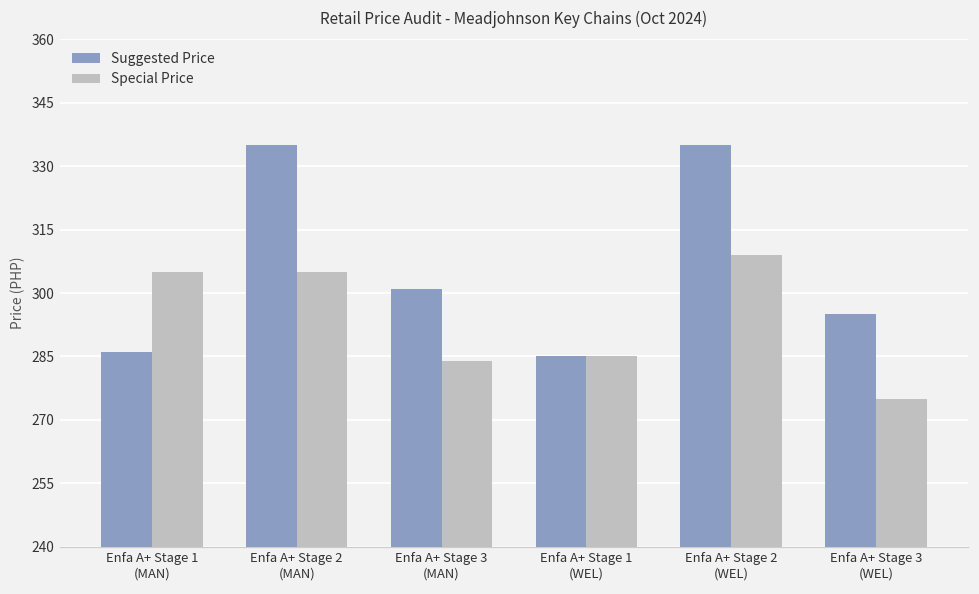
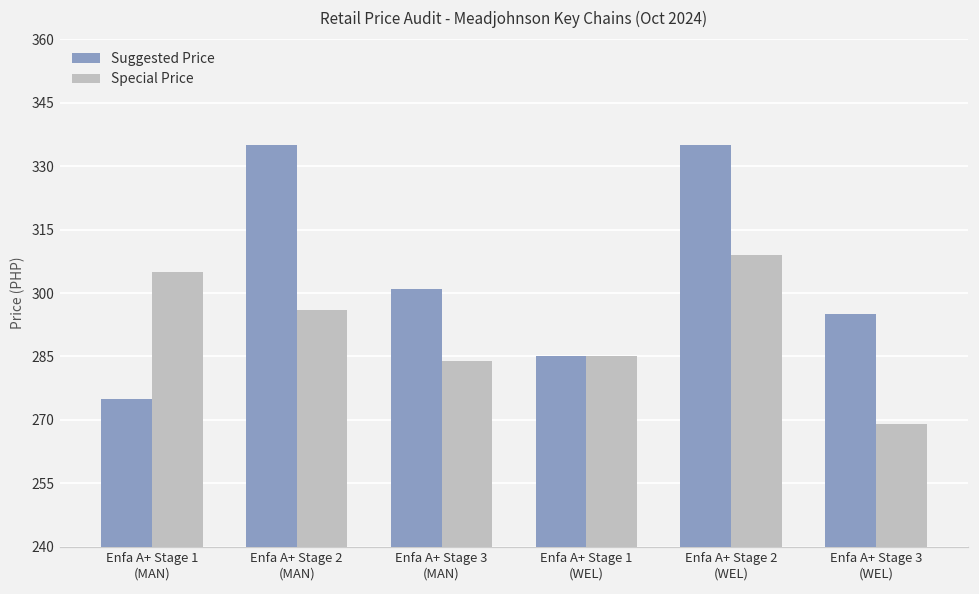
  {
    "Suggested Price": {
-     "Enfa A+ Stage 1 (MAN)": 286,
+     "Enfa A+ Stage 1 (MAN)": 275,
      "Enfa A+ Stage 2 (MAN)": 335,
      "Enfa A+ Stage 3 (MAN)": 301,
      "Enfa A+ Stage 1 (WEL)": 285,
      "Enfa A+ Stage 2 (WEL)": 335,
      "Enfa A+ Stage 3 (WEL)": 295
    },
    "Special Price": {
      "Enfa A+ Stage 1 (MAN)": 305,
-     "Enfa A+ Stage 2 (MAN)": 305,
+     "Enfa A+ Stage 2 (MAN)": 296,
      "Enfa A+ Stage 3 (MAN)": 284,
      "Enfa A+ Stage 1 (WEL)": 285,
      "Enfa A+ Stage 2 (WEL)": 309,
-     "Enfa A+ Stage 3 (WEL)": 275
+     "Enfa A+ Stage 3 (WEL)": 269
    }
  }
